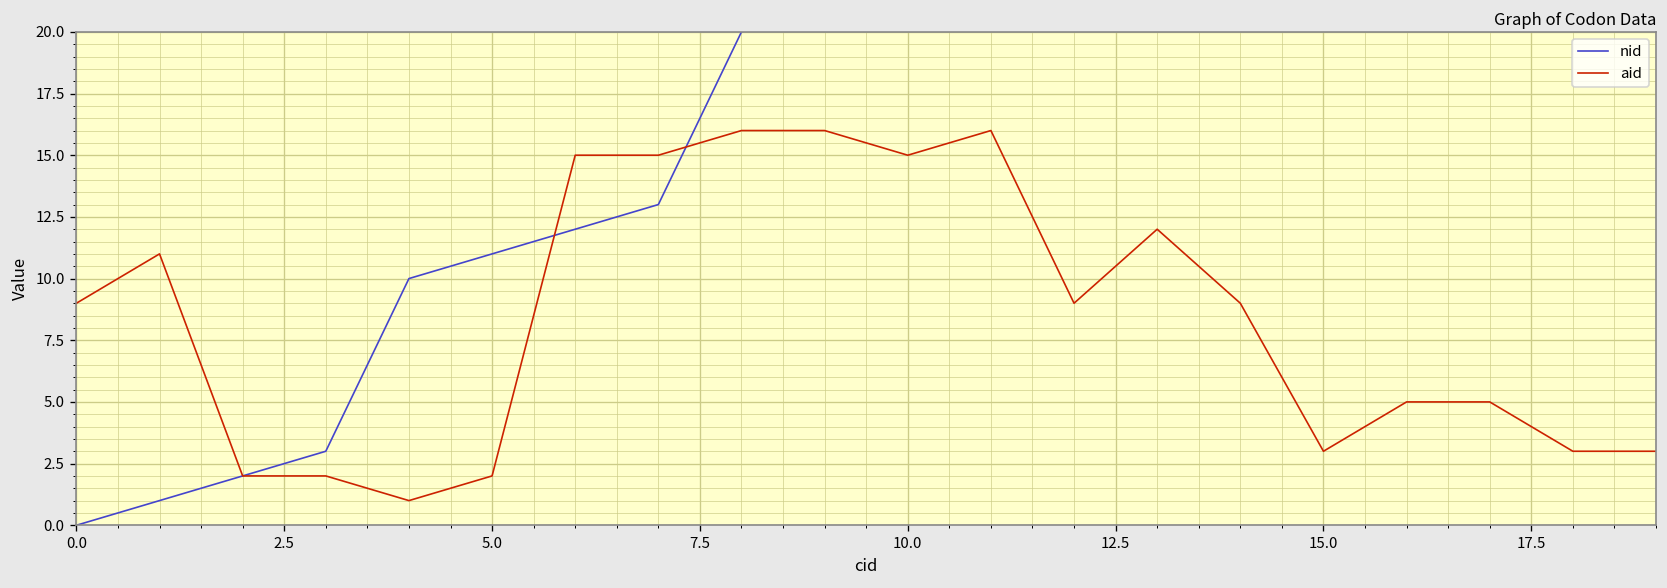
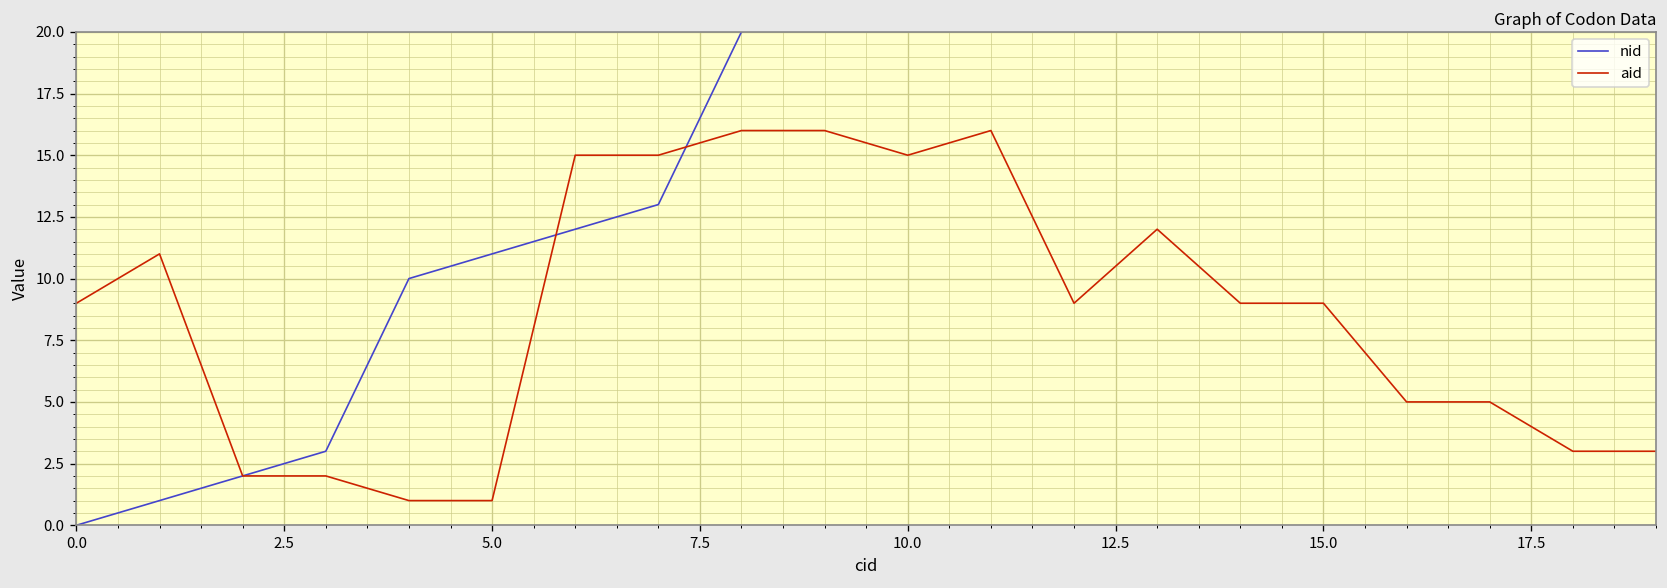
  {
    "nid": {
      "0.0": 0,
      "5.0": 11
    },
    "aid": {
      "0.0": 9,
-     "5.0": 2,
+     "5.0": 1,
      "10.0": 15,
-     "15.0": 3
+     "15.0": 9
    }
  }
